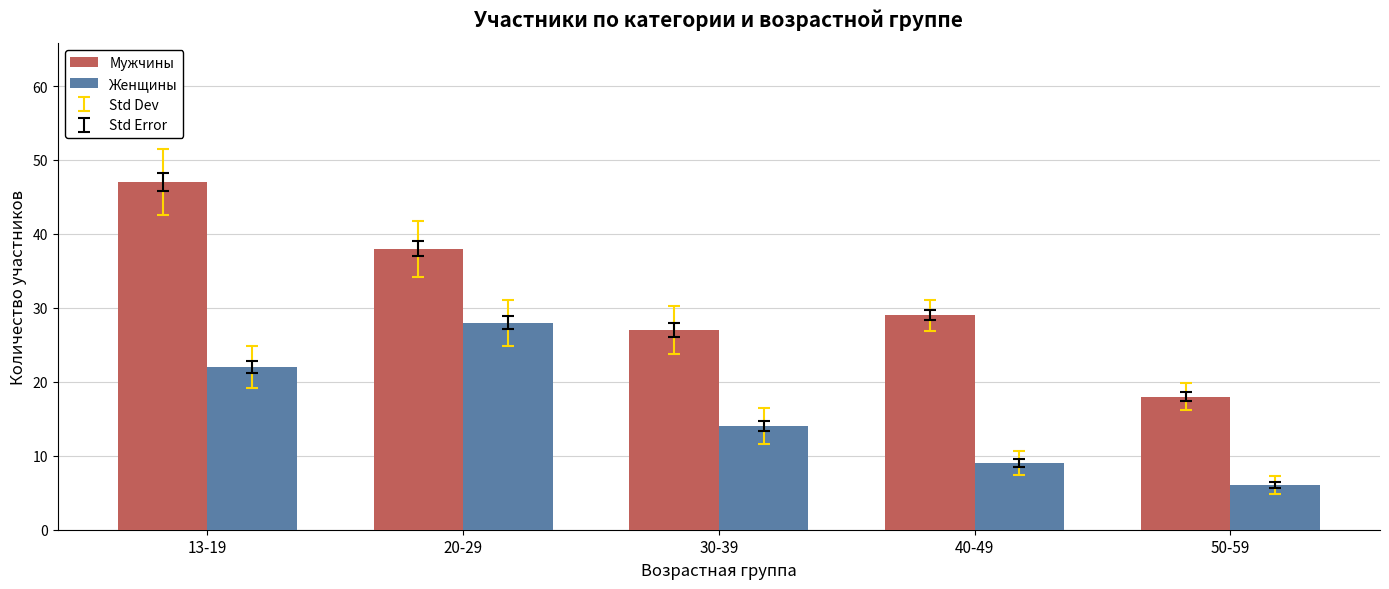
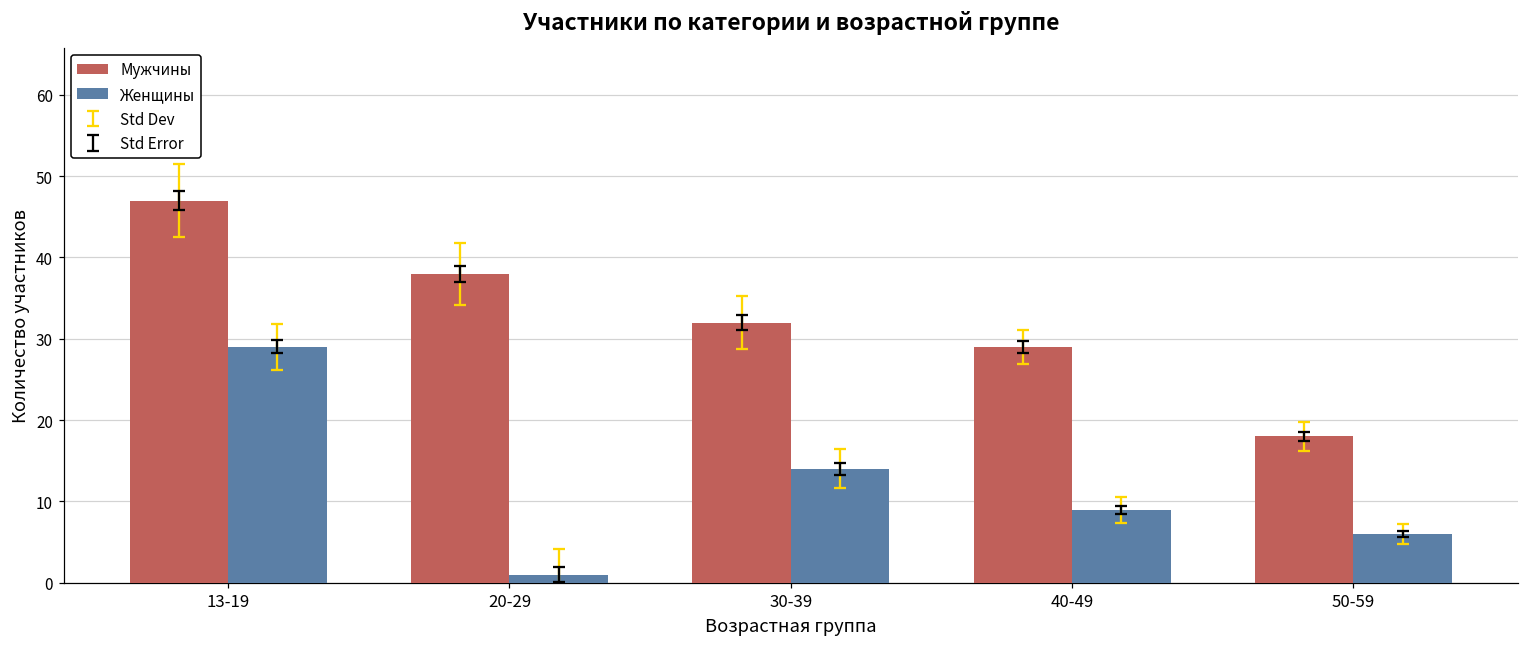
  {
    "Мужчины": {
      "13-19": 47,
      "20-29": 38,
-     "30-39": 27,
+     "30-39": 32,
      "40-49": 29,
      "50-59": 18
    },
    "Женщины": {
-     "13-19": 22,
-     "20-29": 28,
+     "13-19": 29,
+     "20-29": 1,
      "30-39": 14,
      "40-49": 9,
      "50-59": 6
    }
  }
